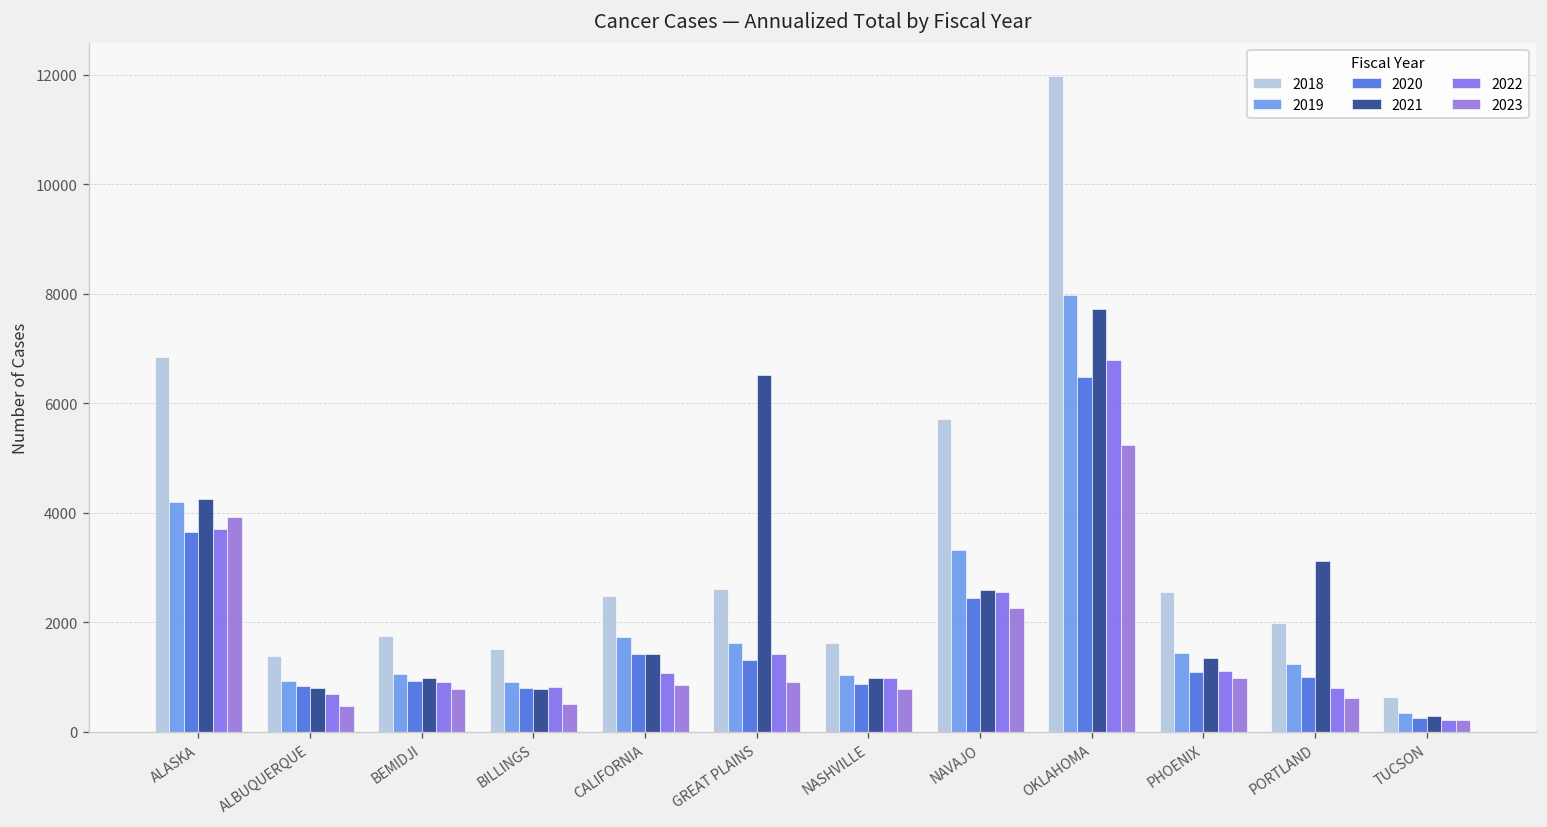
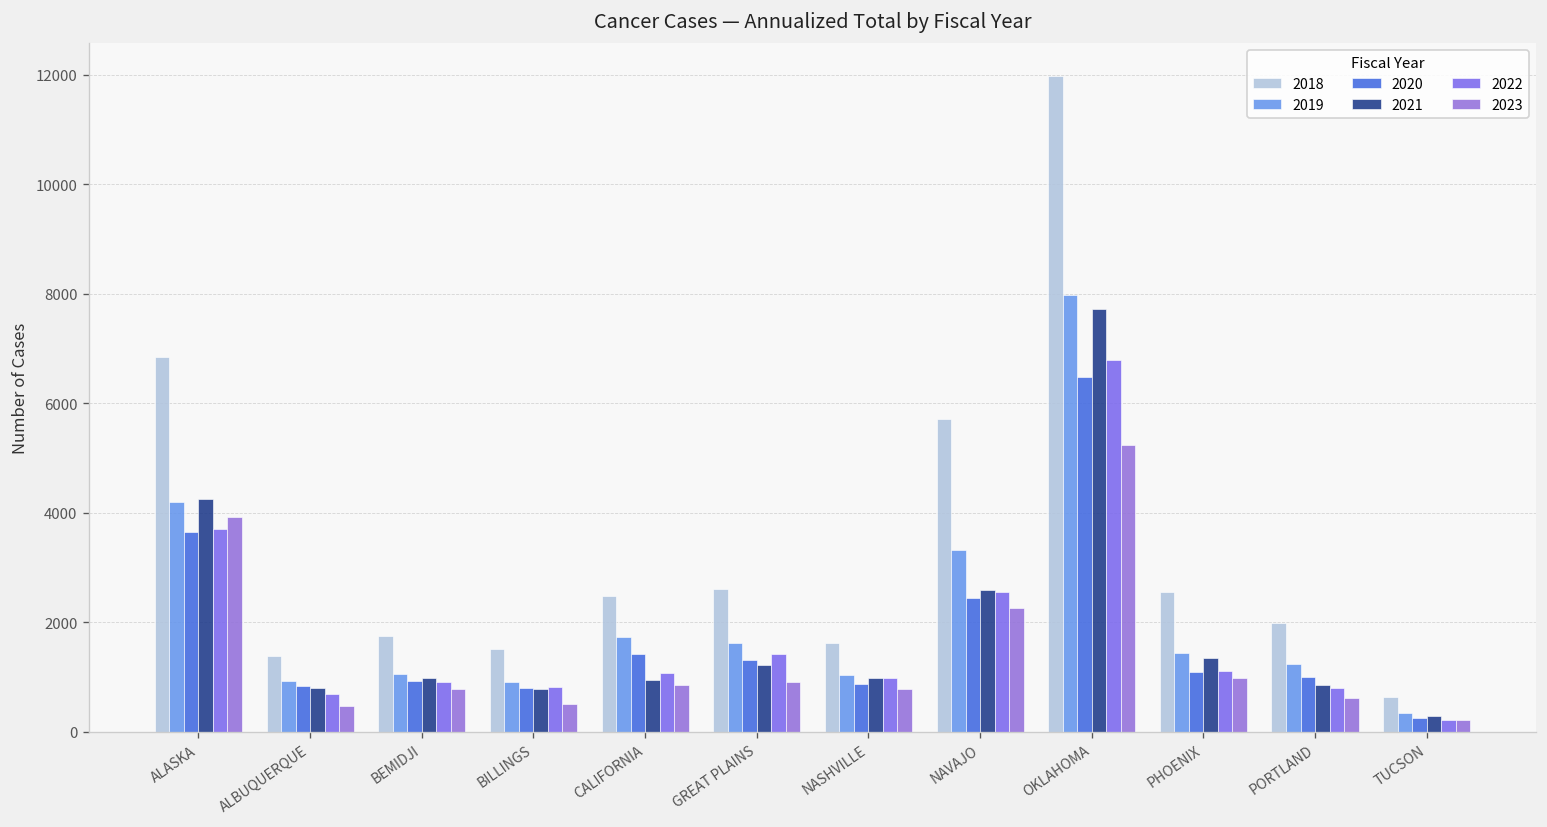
  {
    "2018": {
      "ALASKA": 6800,
      "ALBUQUERQUE": 1400,
      "BEMIDJI": 1700,
      "BILLINGS": 1500,
      "CALIFORNIA": 2500,
      "GREAT PLAINS": 2600,
      "NASHVILLE": 1600,
      "NAVAJO": 5700,
      "OKLAHOMA": 12000,
      "PHOENIX": 2500,
      "PORTLAND": 2000,
      "TUCSON": 600
    },
    "2021": {
      "ALASKA": 4200,
      "ALBUQUERQUE": 800,
      "BEMIDJI": 1000,
      "BILLINGS": 800,
-     "CALIFORNIA": 1400,
-     "GREAT PLAINS": 6500,
+     "CALIFORNIA": 900,
+     "GREAT PLAINS": 1200,
      "NASHVILLE": 1000,
      "NAVAJO": 2600,
      "OKLAHOMA": 7700,
      "PHOENIX": 1400,
-     "PORTLAND": 3100,
+     "PORTLAND": 900,
      "TUCSON": 300
    }
  }
